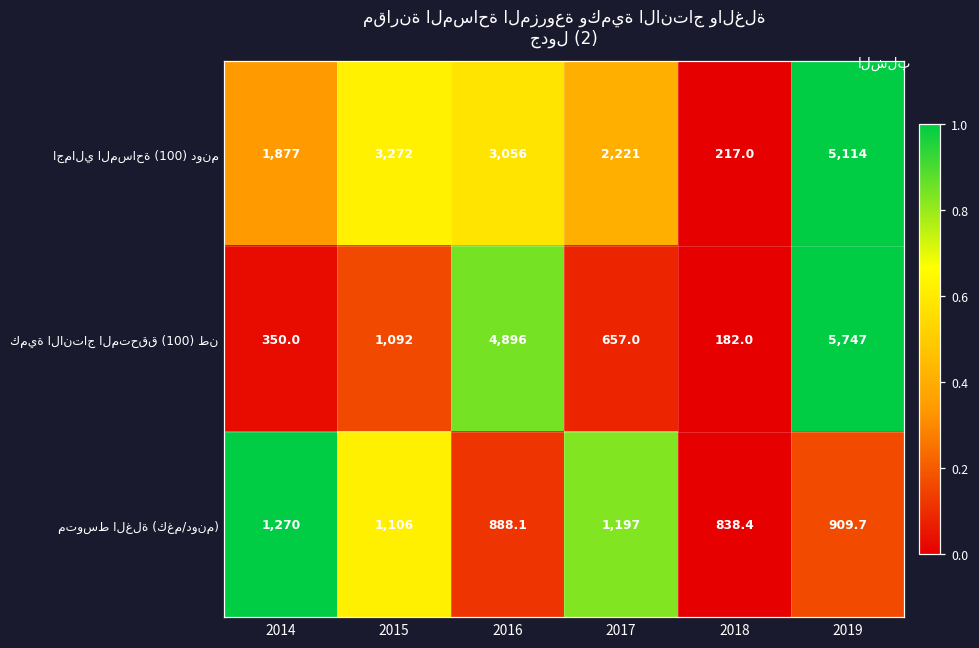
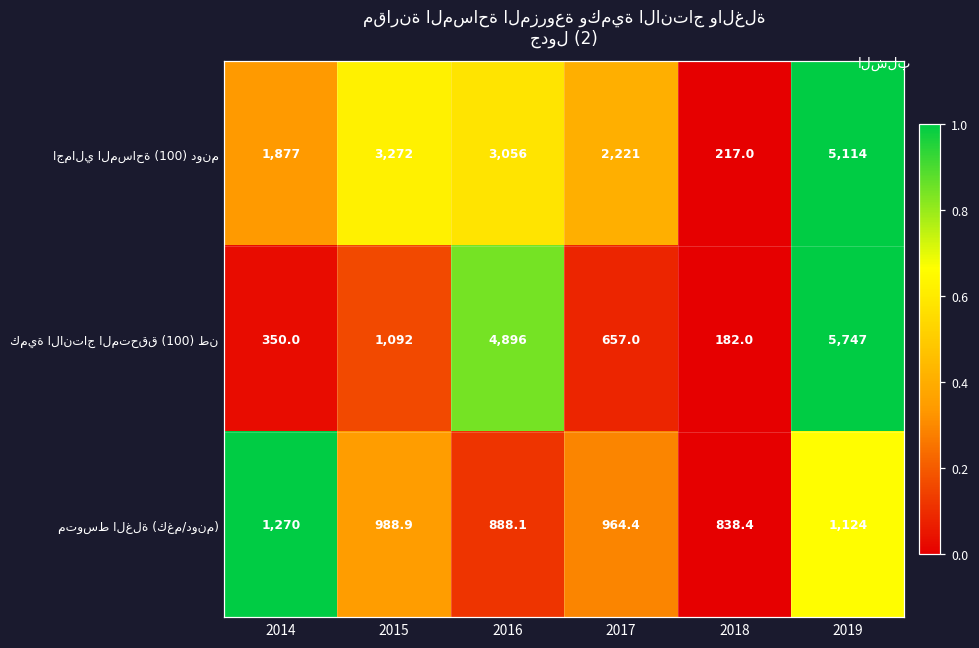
  {
    "اجمالي المساحة (100) دونم": {
      "2014": "1,877",
      "2015": "3,272",
      "2016": "3,056",
      "2017": "2,221",
      "2018": "217.0"
    },
    "كمية الانتاج المتحقق (100) طن": {
      "2014": "350.0",
      "2015": "1,092",
      "2016": "4,896",
      "2017": "657.0",
      "2018": "182.0",
      "2019": "5,747"
    },
    "متوسط الغلة (كغم/دونم)": {
      "2014": "1,270",
-     "2015": "1,106",
+     "2015": "988.9",
      "2016": "888.1",
-     "2017": "1,197",
+     "2017": "964.4",
      "2018": "838.4",
-     "2019": "909.7"
+     "2019": "1,124"
    }
  }
